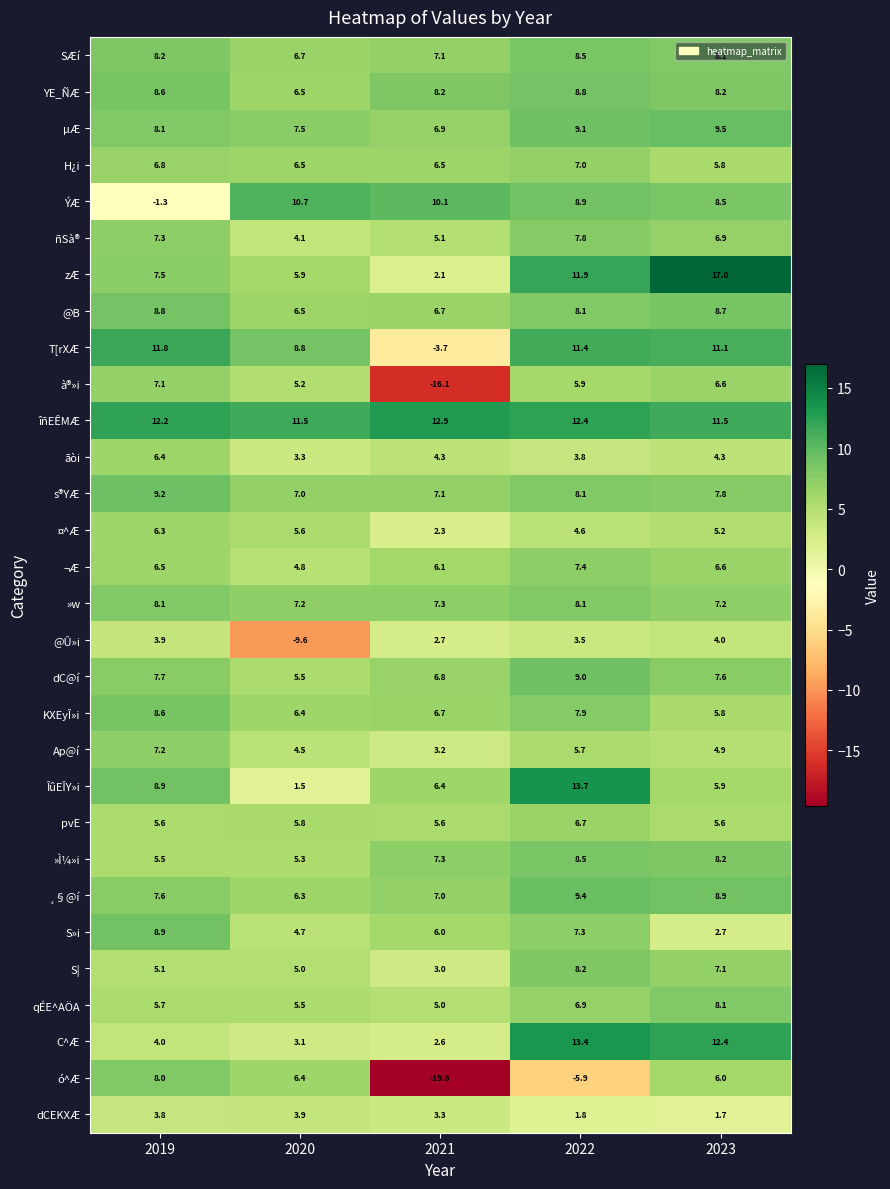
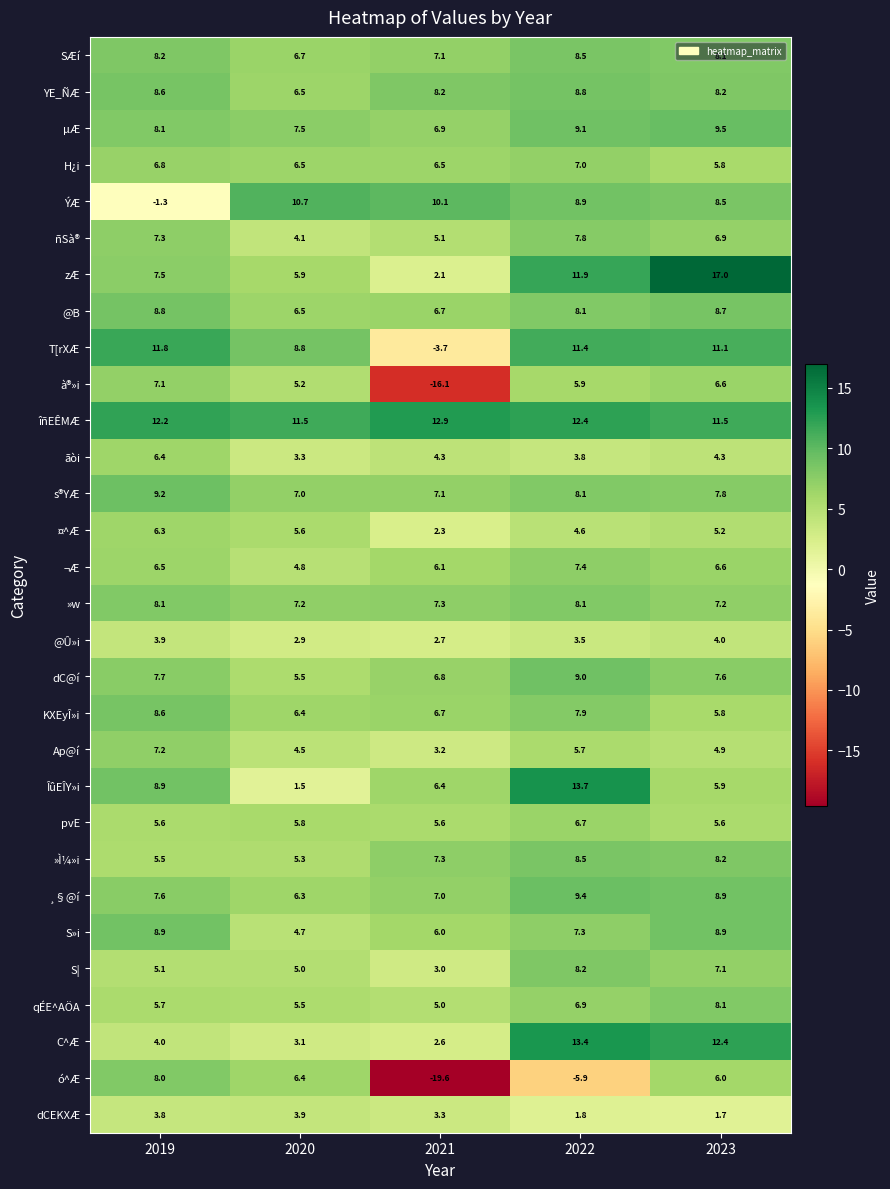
  {
    "SÆí": {
      "2019": 8.2,
      "2020": 6.7,
      "2021": 7.1,
      "2022": 8.5
    },
    "YE_ÑÆ": {
      "2019": 8.6,
      "2020": 6.5,
      "2021": 8.2,
      "2022": 8.8,
      "2023": 8.2
    },
    "µÆ": {
      "2019": 8.1,
      "2020": 7.5,
      "2021": 6.9,
      "2022": 9.1,
      "2023": 9.5
    },
    "H¿i": {
      "2019": 6.8,
      "2020": 6.5,
      "2021": 6.5,
      "2022": 7.0,
      "2023": 5.8
    },
    "ÝÆ": {
      "2019": -1.3,
      "2020": 10.7,
      "2021": 10.1,
      "2022": 8.9,
      "2023": 8.5
    },
    "ñSà®": {
      "2019": 7.3,
      "2020": 4.1,
      "2021": 5.1,
      "2022": 7.8,
      "2023": 6.9
    },
    "zÆ": {
      "2019": 7.5,
      "2020": 5.9,
      "2021": 2.1,
      "2022": 11.9,
      "2023": 17.0
    },
    "@B": {
      "2019": 8.8,
      "2020": 6.5,
      "2021": 6.7,
      "2022": 8.1,
      "2023": 8.7
    },
    "T[rXÆ": {
      "2019": 11.8,
      "2020": 8.8,
      "2021": -3.7,
      "2022": 11.4,
      "2023": 11.1
    },
    "à®»i": {
      "2019": 7.1,
      "2020": 5.2,
      "2021": -16.1,
      "2022": 5.9,
      "2023": 6.6
    },
    "îñEÊMÆ": {
      "2019": 12.2,
      "2020": 11.5,
      "2021": 12.9,
      "2022": 12.4,
      "2023": 11.5
    },
    "ãòi": {
      "2019": 6.4,
      "2020": 3.3,
      "2021": 4.3,
      "2022": 3.8,
      "2023": 4.3
    },
    "s®YÆ": {
      "2019": 9.2,
      "2020": 7.0,
      "2021": 7.1,
      "2022": 8.1,
      "2023": 7.8
    },
    "¤^Æ": {
      "2019": 6.3,
      "2020": 5.6,
      "2021": 2.3,
      "2022": 4.6,
      "2023": 5.2
    },
    "¬Æ": {
      "2019": 6.5,
      "2020": 4.8,
      "2021": 6.1,
      "2022": 7.4,
      "2023": 6.6
    },
    "»w": {
      "2019": 8.1,
      "2020": 7.2,
      "2021": 7.3,
      "2022": 8.1,
      "2023": 7.2
    },
    "@Û»i": {
      "2019": 3.9,
-     "2020": -9.6,
+     "2020": 2.9,
      "2021": 2.7,
      "2022": 3.5,
      "2023": 4.0
    },
    "dC@í": {
      "2019": 7.7,
      "2020": 5.5,
      "2021": 6.8,
      "2022": 9.0,
      "2023": 7.6
    },
    "KXEyÎ»i": {
      "2019": 8.6,
      "2020": 6.4,
      "2021": 6.7,
      "2022": 7.9,
      "2023": 5.8
    },
    "Ap@í": {
      "2019": 7.2,
      "2020": 4.5,
      "2021": 3.2,
      "2022": 5.7,
      "2023": 4.9
    },
    "ÎûEÎY»i": {
      "2019": 8.9,
      "2020": 1.5,
      "2021": 6.4,
      "2022": 13.7,
      "2023": 5.9
    },
    "pvE": {
      "2019": 5.6,
      "2020": 5.8,
      "2021": 5.6,
      "2022": 6.7,
      "2023": 5.6
    },
    "»Ì¼»i": {
      "2019": 5.5,
      "2020": 5.3,
      "2021": 7.3,
      "2022": 8.5,
      "2023": 8.2
    },
    "¸§@í": {
      "2019": 7.6,
      "2020": 6.3,
      "2021": 7.0,
      "2022": 9.4,
      "2023": 8.9
    },
    "S»i": {
      "2019": 8.9,
      "2020": 4.7,
      "2021": 6.0,
      "2022": 7.3,
-     "2023": 2.7
+     "2023": 8.9
    },
    "S|": {
      "2019": 5.1,
      "2020": 5.0,
      "2021": 3.0,
      "2022": 8.2,
      "2023": 7.1
    },
    "qÉE^AÖA": {
      "2019": 5.7,
      "2020": 5.5,
      "2021": 5.0,
      "2022": 6.9,
      "2023": 8.1
    },
    "C^Æ": {
      "2019": 4.0,
      "2020": 3.1,
      "2021": 2.6,
      "2022": 13.4,
      "2023": 12.4
    },
    "ó^Æ": {
      "2019": 8.0,
      "2020": 6.4,
      "2021": -19.6,
      "2022": -5.9,
      "2023": 6.0
    },
    "dCEKXÆ": {
      "2019": 3.8,
      "2020": 3.9,
      "2021": 3.3,
      "2022": 1.8,
      "2023": 1.7
    }
  }
